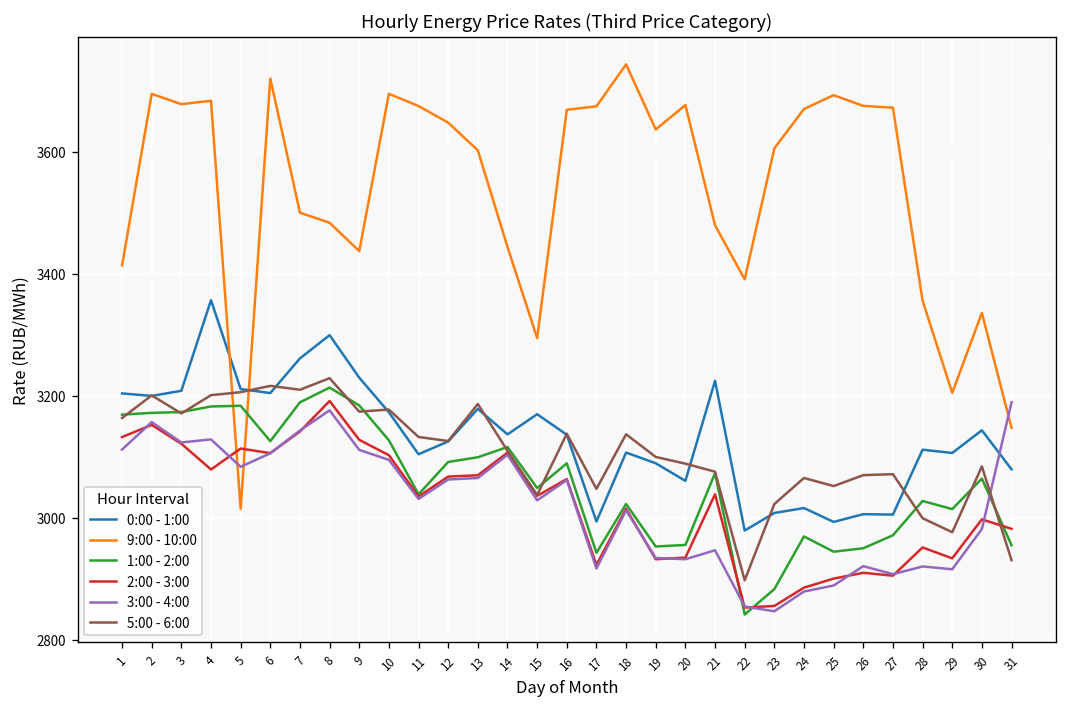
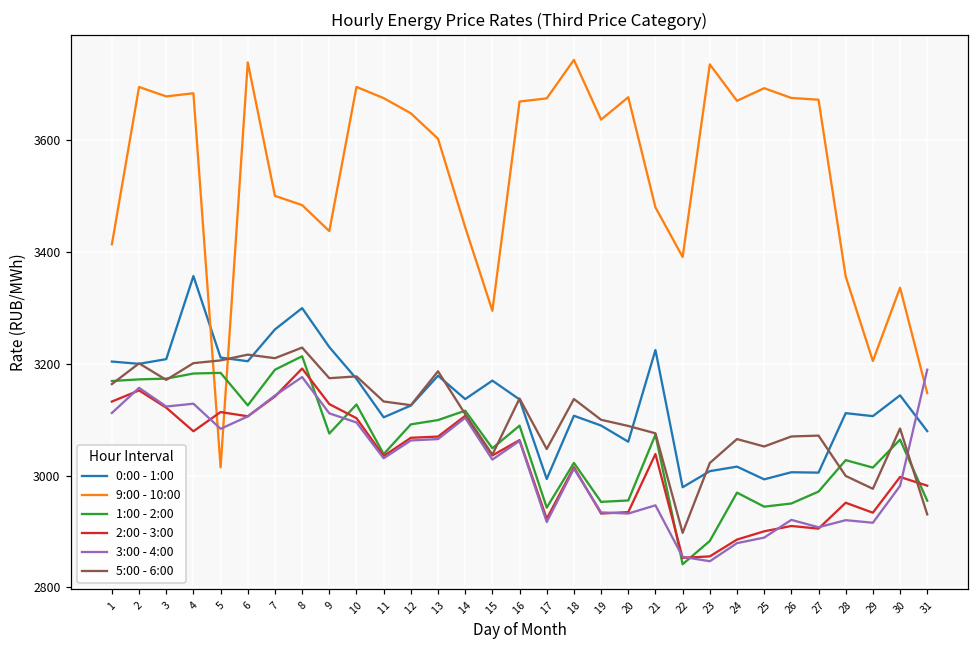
  {
    "0:00 - 1:00": {
      "1": 3200,
      "3": 3210,
      "4": 3360,
      "6": 3200,
      "7": 3260,
      "8": 3300,
      "9": 3230,
      "11": 3100,
      "13": 3180,
      "14": 3140,
      "15": 3170,
      "17": 2990,
      "18": 3110,
      "19": 3090,
      "20": 3060,
      "21": 3220,
      "22": 2980,
      "23": 3010,
      "24": 3020,
      "25": 2990,
      "26": 3010,
      "27": 3010,
      "28": 3110,
      "29": 3110,
      "30": 3140,
      "31": 3080
    },
    "9:00 - 10:00": {
      "1": 3410,
      "2": 3690,
      "3": 3680,
      "4": 3680,
      "5": 3010,
-     "6": 3720,
+     "6": 3740,
      "7": 3500,
      "8": 3480,
      "9": 3440,
      "10": 3690,
      "11": 3670,
      "12": 3650,
      "13": 3600,
      "14": 3440,
      "15": 3290,
      "16": 3670,
      "17": 3670,
      "18": 3740,
      "19": 3640,
      "20": 3680,
      "21": 3480,
      "22": 3390,
-     "23": 3610,
+     "23": 3730,
      "24": 3670,
      "25": 3690,
      "26": 3670,
      "27": 3670,
      "28": 3360,
      "29": 3200,
      "30": 3340,
      "31": 3150
    },
    "1:00 - 2:00": {
      "1": 3170,
      "2": 3170,
      "4": 3180,
      "5": 3180,
      "6": 3130,
      "7": 3190,
      "8": 3210,
-     "9": 3180,
+     "9": 3080,
      "10": 3130,
      "12": 3090,
      "13": 3100,
      "14": 3120,
      "15": 3050,
      "16": 3090,
      "17": 2940,
      "18": 3020,
      "19": 2950,
      "20": 2960,
      "22": 2840,
      "23": 2880,
      "24": 2970,
      "25": 2940,
      "26": 2950,
      "27": 2970,
      "28": 3030,
      "29": 3010,
      "30": 3060,
      "31": 2950
    },
    "2:00 - 3:00": {
      "1": 3130,
      "4": 3080,
      "5": 3110,
      "8": 3190,
      "9": 3130,
      "10": 3100,
      "17": 2920,
      "21": 3040,
      "23": 2860,
      "24": 2890,
      "25": 2900,
      "26": 2910,
      "28": 2950,
      "29": 2930,
      "30": 3000,
      "31": 2980
    },
    "3:00 - 4:00": {
      "1": 3110,
      "4": 3130,
      "5": 3080,
      "8": 3180,
      "9": 3110,
      "10": 3090,
      "15": 3030,
      "17": 2920,
      "21": 2950,
      "23": 2850,
      "24": 2880,
      "25": 2890,
      "26": 2920,
      "28": 2920,
      "29": 2920,
      "30": 2980,
      "31": 3190
    },
    "5:00 - 6:00": {
      "1": 3160,
      "4": 3200,
      "6": 3220,
      "7": 3210,
      "8": 3230,
      "9": 3170,
      "11": 3130,
      "13": 3190,
      "17": 3050,
      "18": 3140,
      "19": 3100,
      "20": 3090,
      "22": 2900,
      "23": 3020,
      "24": 3070,
      "25": 3050,
      "26": 3070,
      "27": 3070,
      "28": 3000,
      "29": 2980,
      "30": 3080,
      "31": 2930
    }
  }
